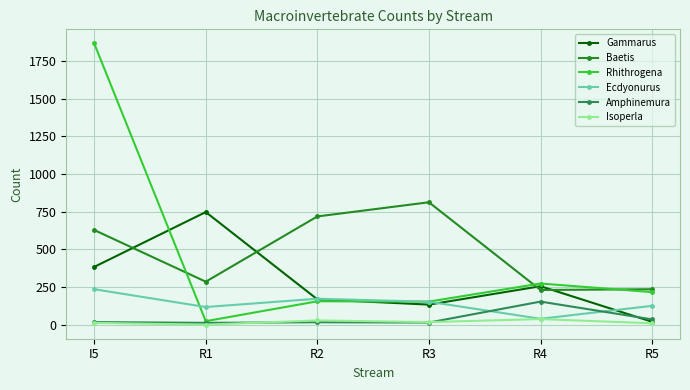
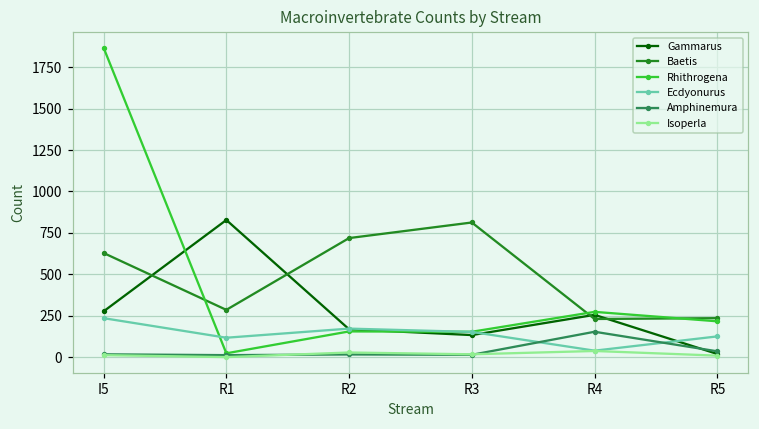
  {
    "Gammarus": {
-     "I5": 380,
-     "R1": 750,
+     "I5": 280,
+     "R1": 830,
      "R3": 130,
      "R4": 260
    },
    "Rhithrogena": {
      "I5": 1870,
      "R4": 270,
      "R5": 220
    }
  }
